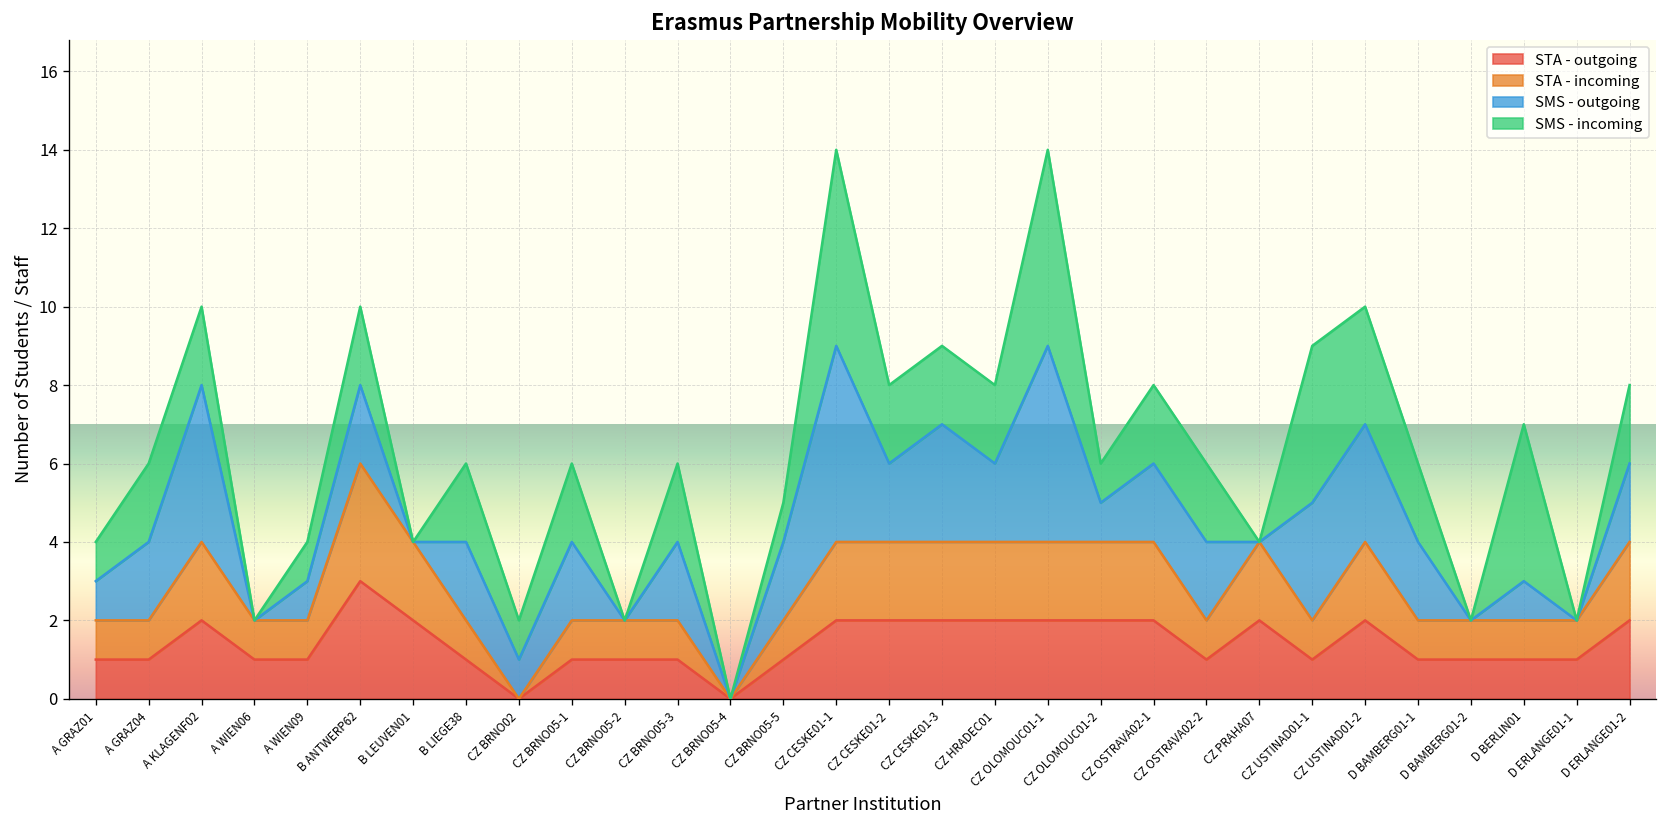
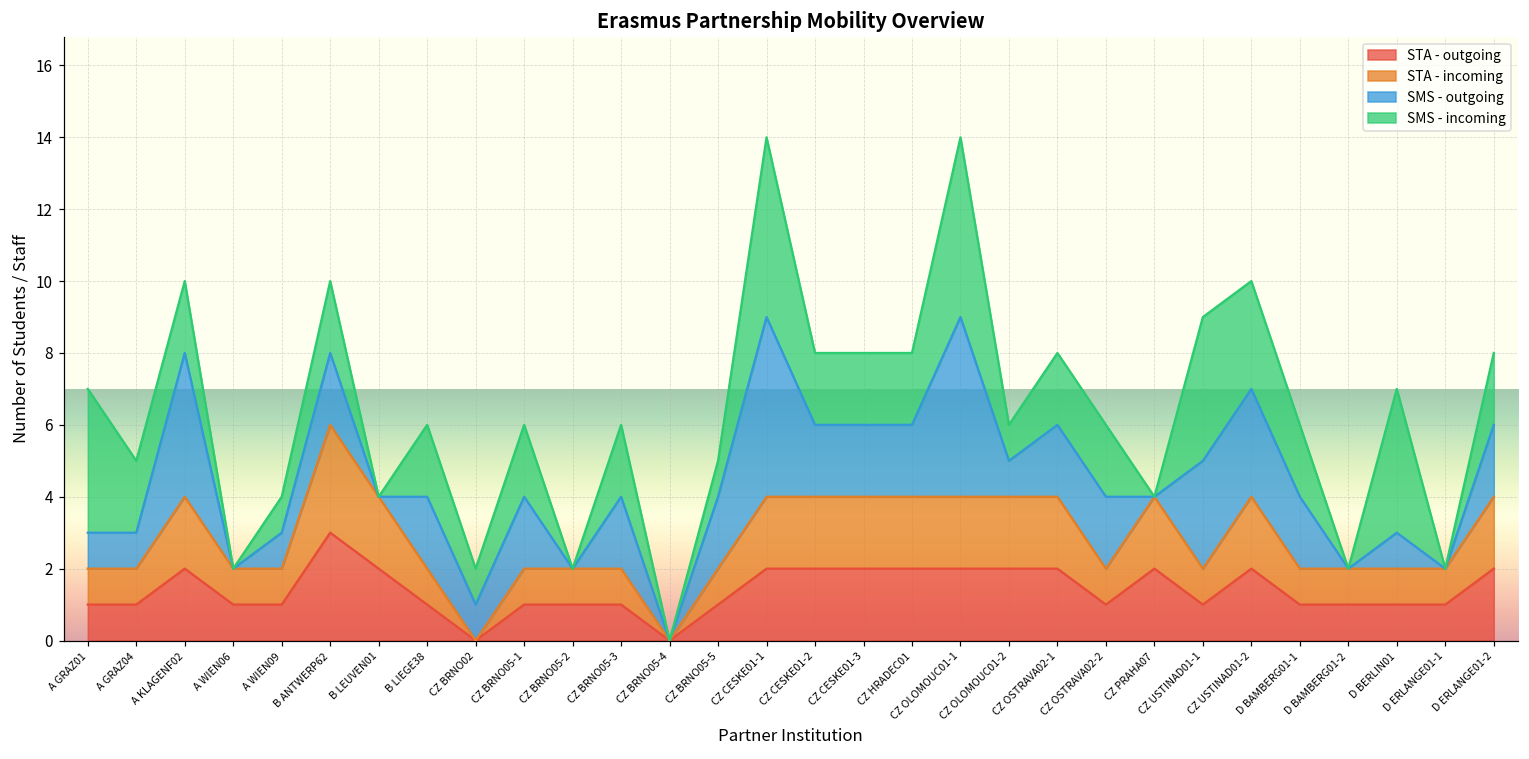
  {
    "SMS - outgoing": {
      "A GRAZ01": 1,
-     "A GRAZ04": 2,
+     "A GRAZ04": 1,
      "A KLAGENF02": 4,
      "A WIEN09": 1,
      "B ANTWERP62": 2,
      "B LIEGE38": 2,
      "CZ BRNO02": 1,
      "CZ BRNO05-1": 2,
      "CZ BRNO05-3": 2,
      "CZ BRNO05-5": 2,
      "CZ CESKE01-1": 5,
      "CZ CESKE01-2": 2,
-     "CZ CESKE01-3": 3,
+     "CZ CESKE01-3": 2,
      "CZ HRADEC01": 2,
      "CZ OLOMOUC01-1": 5,
      "CZ OLOMOUC01-2": 1,
      "CZ OSTRAVA02-1": 2,
      "CZ OSTRAVA02-2": 2,
      "CZ USTINAD01-1": 3,
      "CZ USTINAD01-2": 3,
      "D BAMBERG01-1": 2,
      "D BERLIN01": 1,
      "D ERLANGE01-2": 2
    },
    "SMS - incoming": {
-     "A GRAZ01": 1,
+     "A GRAZ01": 4,
      "A GRAZ04": 2,
      "A KLAGENF02": 2,
      "A WIEN09": 1,
      "B ANTWERP62": 2,
      "B LIEGE38": 2,
      "CZ BRNO02": 1,
      "CZ BRNO05-1": 2,
      "CZ BRNO05-3": 2,
      "CZ BRNO05-5": 1,
      "CZ CESKE01-1": 5,
      "CZ CESKE01-2": 2,
      "CZ CESKE01-3": 2,
      "CZ HRADEC01": 2,
      "CZ OLOMOUC01-1": 5,
      "CZ OLOMOUC01-2": 1,
      "CZ OSTRAVA02-1": 2,
      "CZ OSTRAVA02-2": 2,
      "CZ USTINAD01-1": 4,
      "CZ USTINAD01-2": 3,
      "D BAMBERG01-1": 2,
      "D BERLIN01": 4,
      "D ERLANGE01-2": 2
    }
  }
